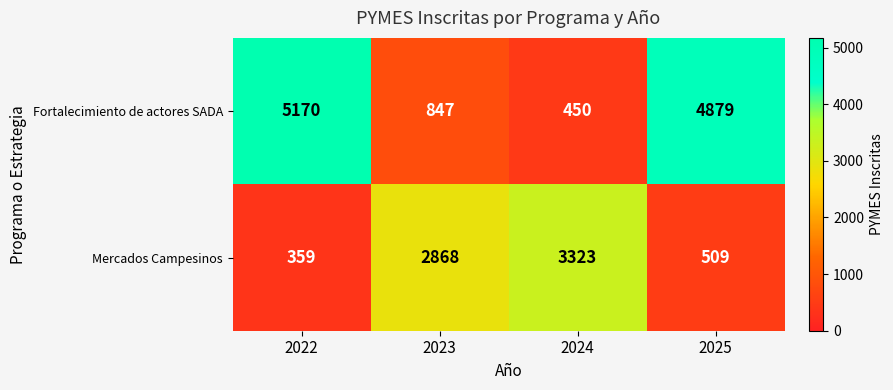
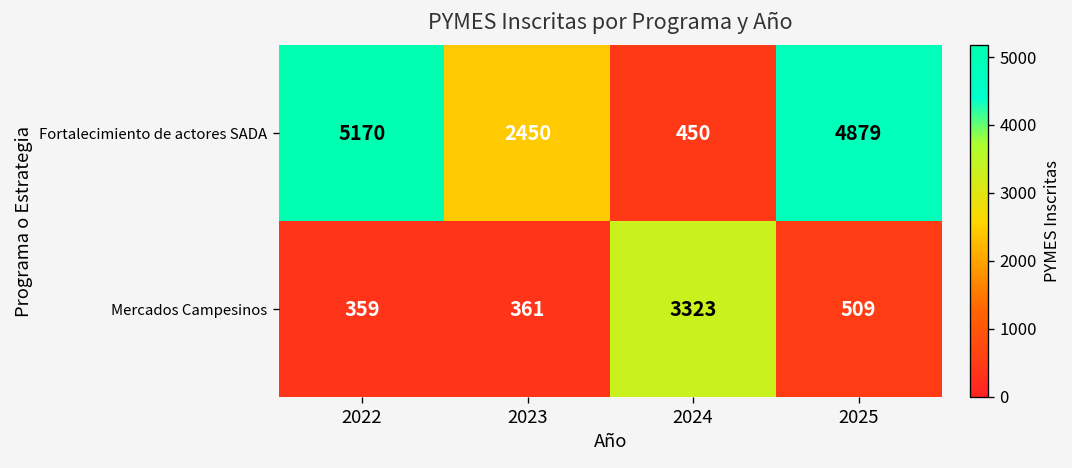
  {
    "Fortalecimiento de actores SADA": {
-     "2023": 847
+     "2023": 2450
    },
    "Mercados Campesinos": {
-     "2023": 2868
+     "2023": 361
    }
  }
